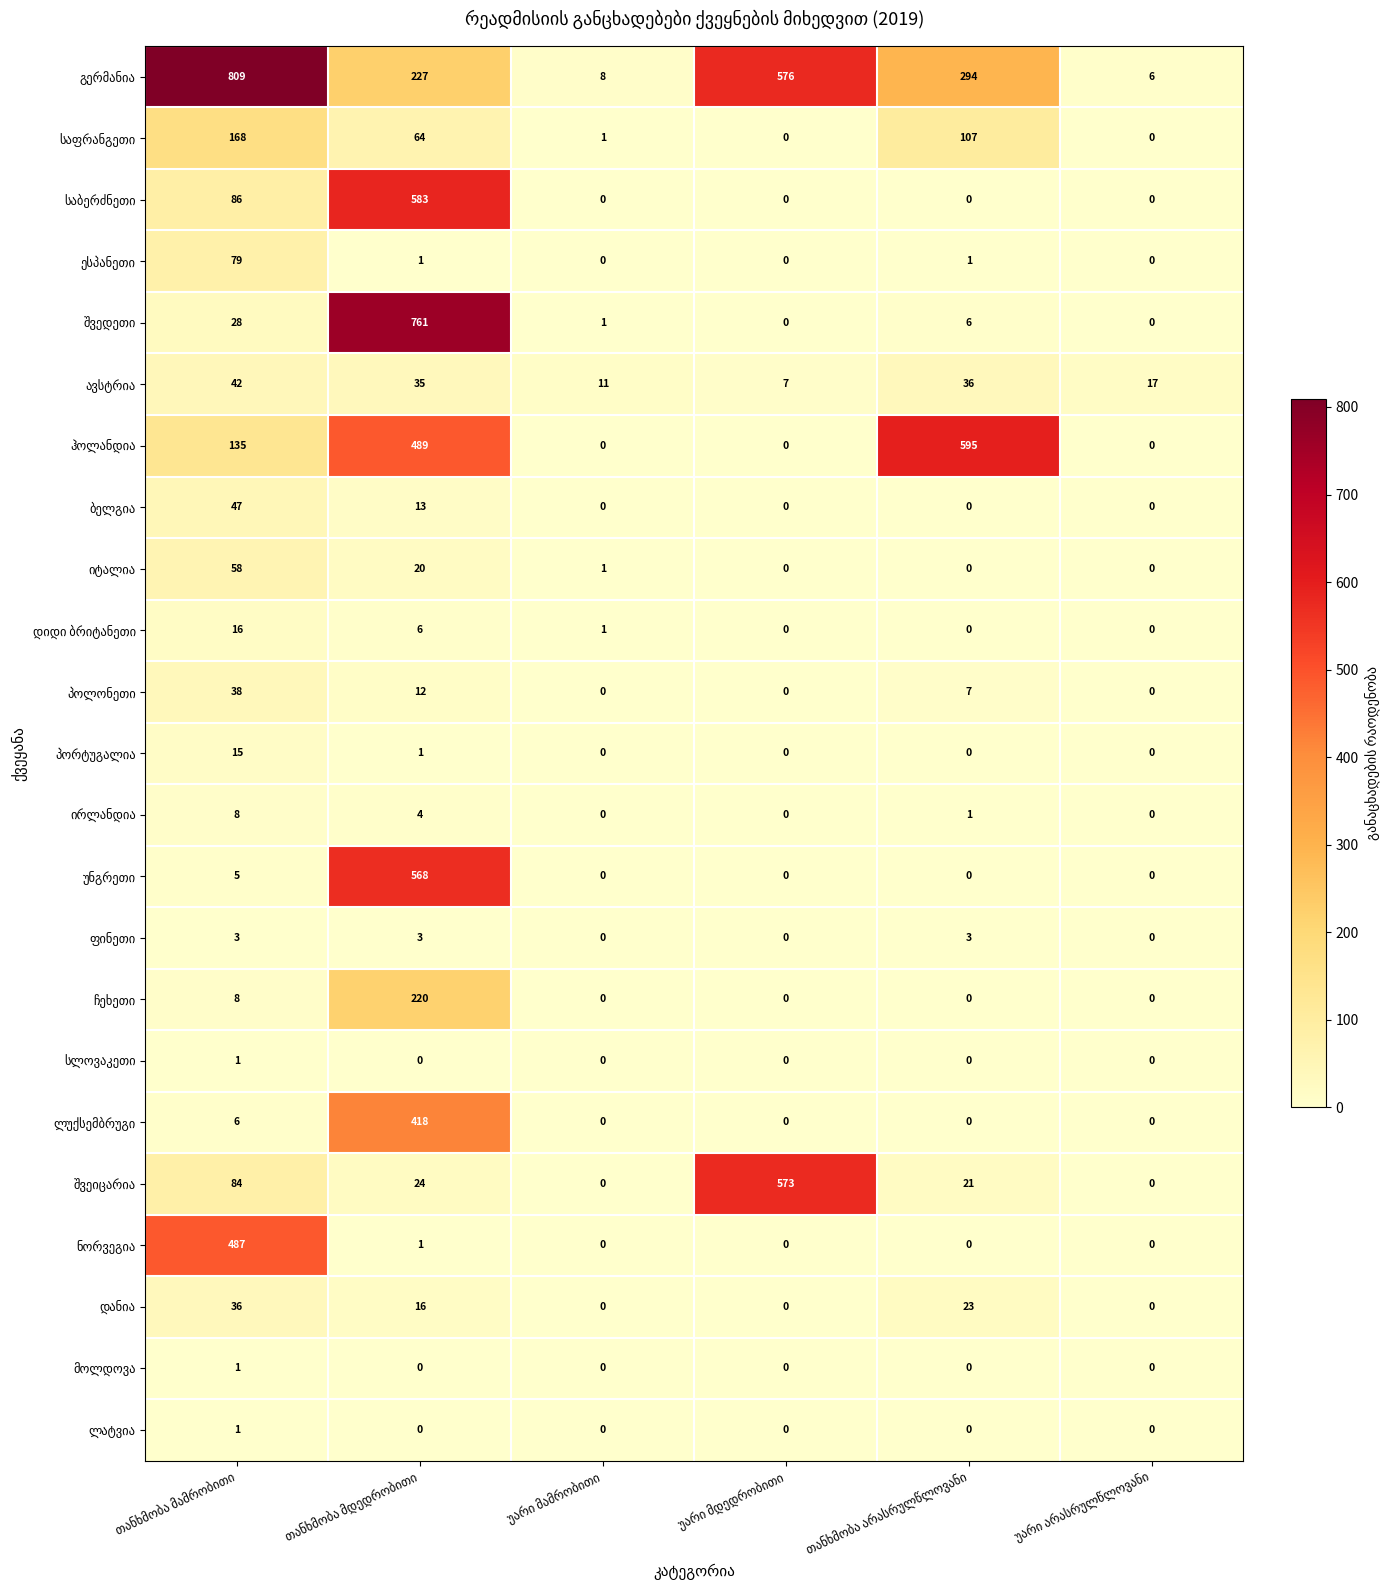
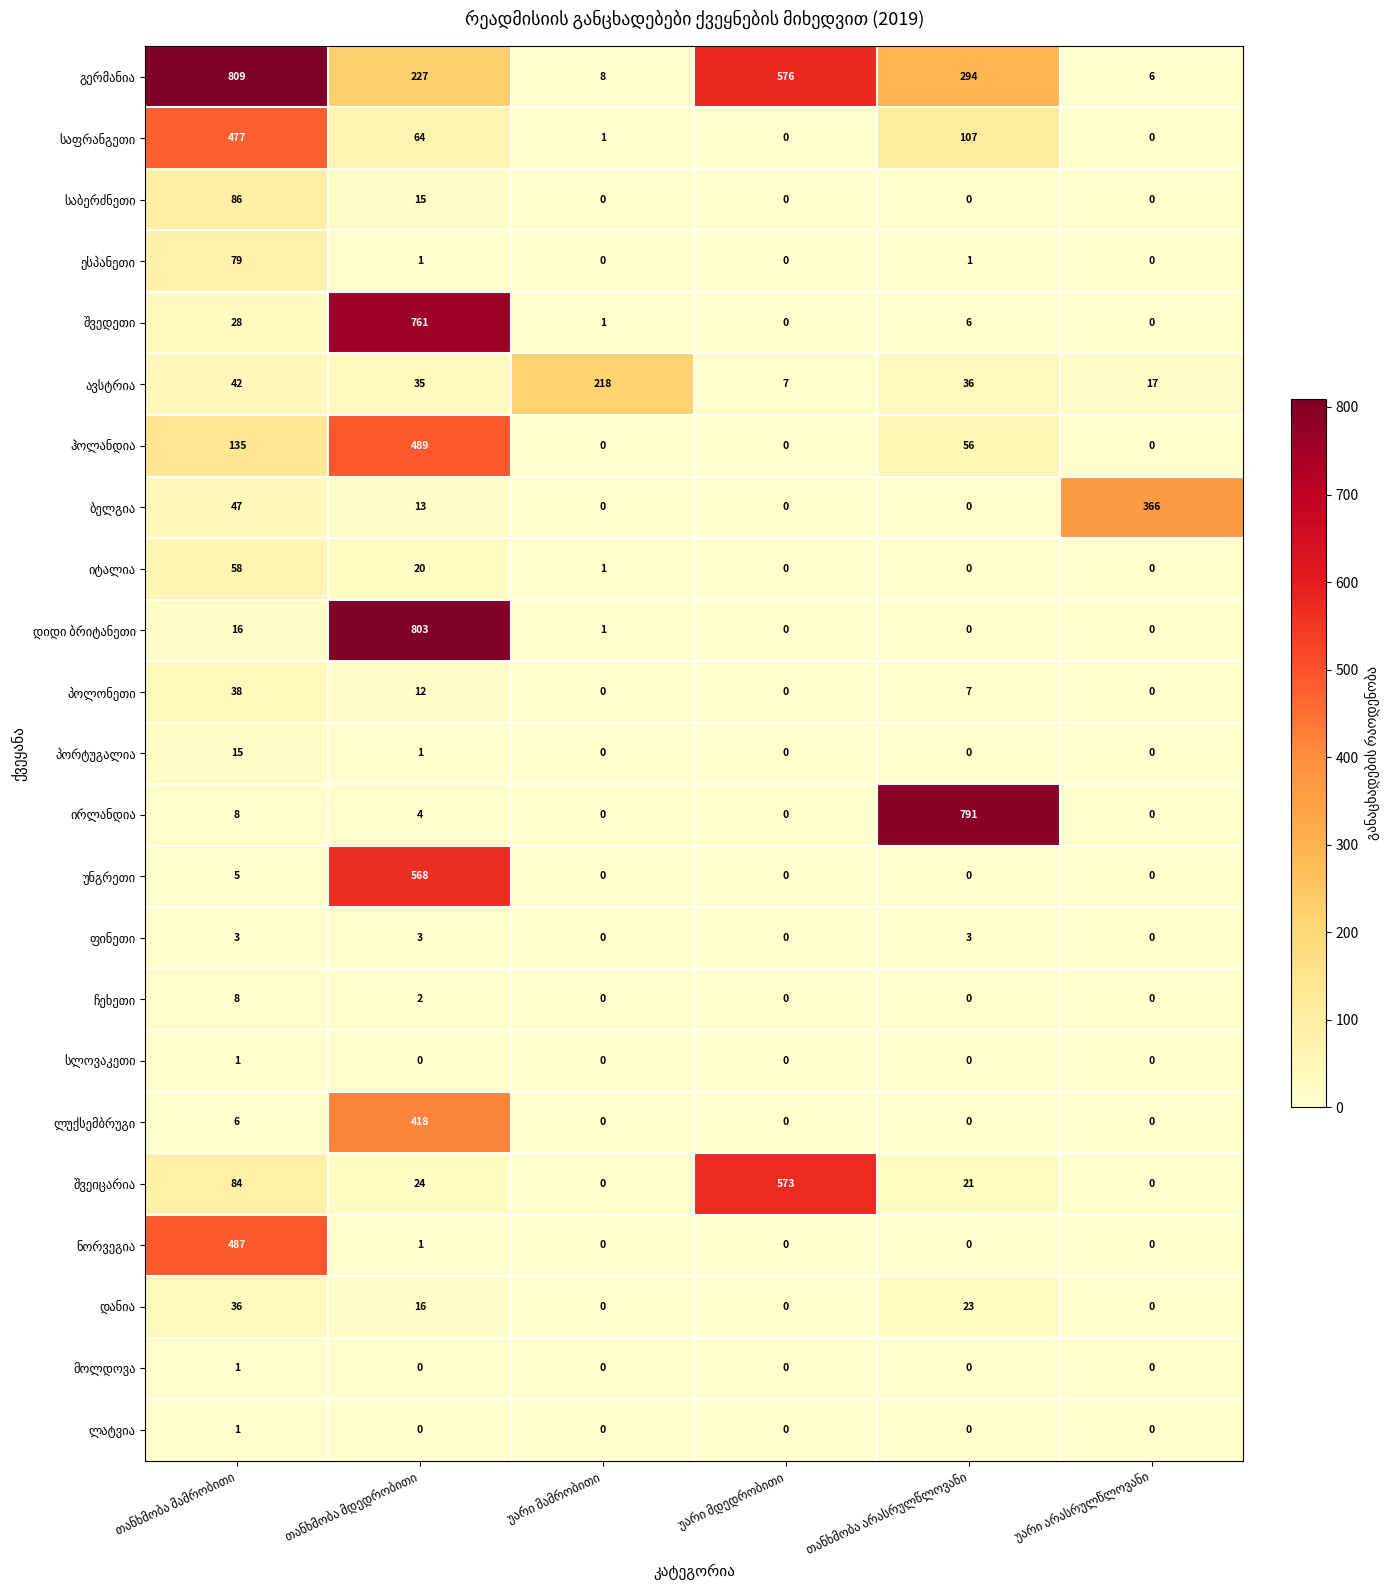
  {
    "გერმანია": {
      "თანხმობა მამრობითი": 809,
      "თანხმობა მდედრობითი": 227,
      "უარი მამრობითი": 8,
      "უარი მდედრობითი": 576,
      "თანხმობა არასრულწლოვანი": 294,
      "უარი არასრულწლოვანი": 6
    },
    "საფრანგეთი": {
-     "თანხმობა მამრობითი": 168,
+     "თანხმობა მამრობითი": 477,
      "თანხმობა მდედრობითი": 64,
      "უარი მამრობითი": 1,
      "უარი მდედრობითი": 0,
      "თანხმობა არასრულწლოვანი": 107,
      "უარი არასრულწლოვანი": 0
    },
    "საბერძნეთი": {
      "თანხმობა მამრობითი": 86,
-     "თანხმობა მდედრობითი": 583,
+     "თანხმობა მდედრობითი": 15,
      "უარი მამრობითი": 0,
      "უარი მდედრობითი": 0,
      "თანხმობა არასრულწლოვანი": 0,
      "უარი არასრულწლოვანი": 0
    },
    "ესპანეთი": {
      "თანხმობა მამრობითი": 79,
      "თანხმობა მდედრობითი": 1,
      "უარი მამრობითი": 0,
      "უარი მდედრობითი": 0,
      "თანხმობა არასრულწლოვანი": 1,
      "უარი არასრულწლოვანი": 0
    },
    "შვედეთი": {
      "თანხმობა მამრობითი": 28,
      "თანხმობა მდედრობითი": 761,
      "უარი მამრობითი": 1,
      "უარი მდედრობითი": 0,
      "თანხმობა არასრულწლოვანი": 6,
      "უარი არასრულწლოვანი": 0
    },
    "ავსტრია": {
      "თანხმობა მამრობითი": 42,
      "თანხმობა მდედრობითი": 35,
-     "უარი მამრობითი": 11,
+     "უარი მამრობითი": 218,
      "უარი მდედრობითი": 7,
      "თანხმობა არასრულწლოვანი": 36,
      "უარი არასრულწლოვანი": 17
    },
    "ჰოლანდია": {
      "თანხმობა მამრობითი": 135,
      "თანხმობა მდედრობითი": 489,
      "უარი მამრობითი": 0,
      "უარი მდედრობითი": 0,
-     "თანხმობა არასრულწლოვანი": 595,
+     "თანხმობა არასრულწლოვანი": 56,
      "უარი არასრულწლოვანი": 0
    },
    "ბელგია": {
      "თანხმობა მამრობითი": 47,
      "თანხმობა მდედრობითი": 13,
      "უარი მამრობითი": 0,
      "უარი მდედრობითი": 0,
      "თანხმობა არასრულწლოვანი": 0,
-     "უარი არასრულწლოვანი": 0
+     "უარი არასრულწლოვანი": 366
    },
    "იტალია": {
      "თანხმობა მამრობითი": 58,
      "თანხმობა მდედრობითი": 20,
      "უარი მამრობითი": 1,
      "უარი მდედრობითი": 0,
      "თანხმობა არასრულწლოვანი": 0,
      "უარი არასრულწლოვანი": 0
    },
    "დიდი ბრიტანეთი": {
      "თანხმობა მამრობითი": 16,
-     "თანხმობა მდედრობითი": 6,
+     "თანხმობა მდედრობითი": 803,
      "უარი მამრობითი": 1,
      "უარი მდედრობითი": 0,
      "თანხმობა არასრულწლოვანი": 0,
      "უარი არასრულწლოვანი": 0
    },
    "პოლონეთი": {
      "თანხმობა მამრობითი": 38,
      "თანხმობა მდედრობითი": 12,
      "უარი მამრობითი": 0,
      "უარი მდედრობითი": 0,
      "თანხმობა არასრულწლოვანი": 7,
      "უარი არასრულწლოვანი": 0
    },
    "პორტუგალია": {
      "თანხმობა მამრობითი": 15,
      "თანხმობა მდედრობითი": 1,
      "უარი მამრობითი": 0,
      "უარი მდედრობითი": 0,
      "თანხმობა არასრულწლოვანი": 0,
      "უარი არასრულწლოვანი": 0
    },
    "ირლანდია": {
      "თანხმობა მამრობითი": 8,
      "თანხმობა მდედრობითი": 4,
      "უარი მამრობითი": 0,
      "უარი მდედრობითი": 0,
-     "თანხმობა არასრულწლოვანი": 1,
+     "თანხმობა არასრულწლოვანი": 791,
      "უარი არასრულწლოვანი": 0
    },
    "უნგრეთი": {
      "თანხმობა მამრობითი": 5,
      "თანხმობა მდედრობითი": 568,
      "უარი მამრობითი": 0,
      "უარი მდედრობითი": 0,
      "თანხმობა არასრულწლოვანი": 0,
      "უარი არასრულწლოვანი": 0
    },
    "ფინეთი": {
      "თანხმობა მამრობითი": 3,
      "თანხმობა მდედრობითი": 3,
      "უარი მამრობითი": 0,
      "უარი მდედრობითი": 0,
      "თანხმობა არასრულწლოვანი": 3,
      "უარი არასრულწლოვანი": 0
    },
    "ჩეხეთი": {
      "თანხმობა მამრობითი": 8,
-     "თანხმობა მდედრობითი": 220,
+     "თანხმობა მდედრობითი": 2,
      "უარი მამრობითი": 0,
      "უარი მდედრობითი": 0,
      "თანხმობა არასრულწლოვანი": 0,
      "უარი არასრულწლოვანი": 0
    },
    "სლოვაკეთი": {
      "თანხმობა მამრობითი": 1,
      "თანხმობა მდედრობითი": 0,
      "უარი მამრობითი": 0,
      "უარი მდედრობითი": 0,
      "თანხმობა არასრულწლოვანი": 0,
      "უარი არასრულწლოვანი": 0
    },
    "ლუქსემბრუგი": {
      "თანხმობა მამრობითი": 6,
      "თანხმობა მდედრობითი": 418,
      "უარი მამრობითი": 0,
      "უარი მდედრობითი": 0,
      "თანხმობა არასრულწლოვანი": 0,
      "უარი არასრულწლოვანი": 0
    },
    "შვეიცარია": {
      "თანხმობა მამრობითი": 84,
      "თანხმობა მდედრობითი": 24,
      "უარი მამრობითი": 0,
      "უარი მდედრობითი": 573,
      "თანხმობა არასრულწლოვანი": 21,
      "უარი არასრულწლოვანი": 0
    },
    "ნორვეგია": {
      "თანხმობა მამრობითი": 487,
      "თანხმობა მდედრობითი": 1,
      "უარი მამრობითი": 0,
      "უარი მდედრობითი": 0,
      "თანხმობა არასრულწლოვანი": 0,
      "უარი არასრულწლოვანი": 0
    },
    "დანია": {
      "თანხმობა მამრობითი": 36,
      "თანხმობა მდედრობითი": 16,
      "უარი მამრობითი": 0,
      "უარი მდედრობითი": 0,
      "თანხმობა არასრულწლოვანი": 23,
      "უარი არასრულწლოვანი": 0
    },
    "მოლდოვა": {
      "თანხმობა მამრობითი": 1,
      "თანხმობა მდედრობითი": 0,
      "უარი მამრობითი": 0,
      "უარი მდედრობითი": 0,
      "თანხმობა არასრულწლოვანი": 0,
      "უარი არასრულწლოვანი": 0
    },
    "ლატვია": {
      "თანხმობა მამრობითი": 1,
      "თანხმობა მდედრობითი": 0,
      "უარი მამრობითი": 0,
      "უარი მდედრობითი": 0,
      "თანხმობა არასრულწლოვანი": 0,
      "უარი არასრულწლოვანი": 0
    }
  }
